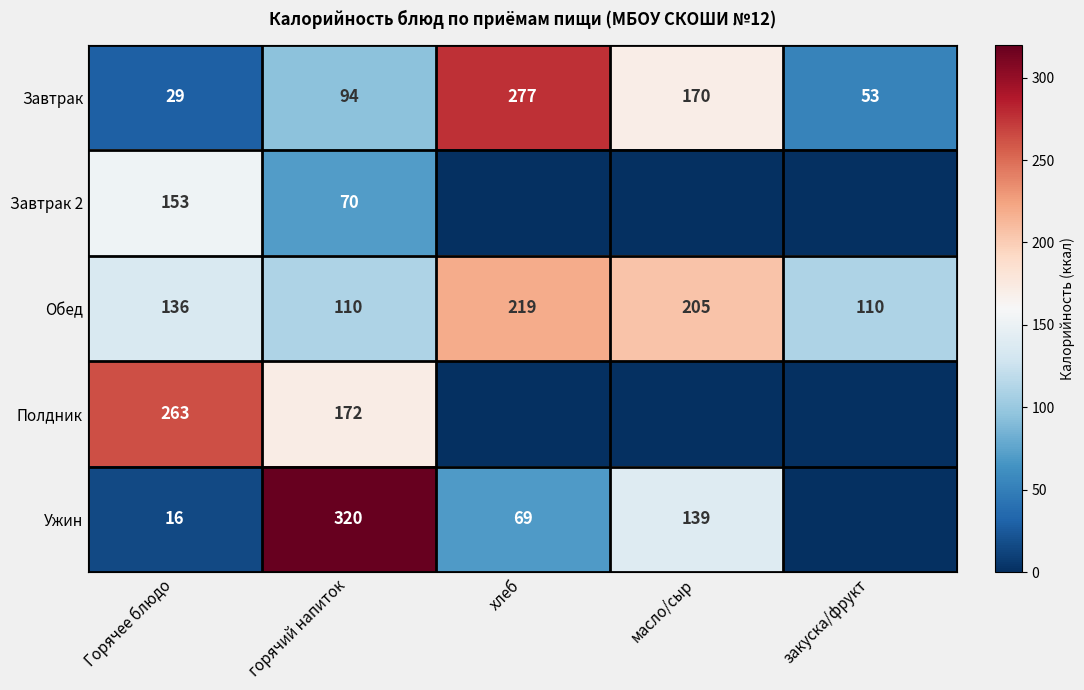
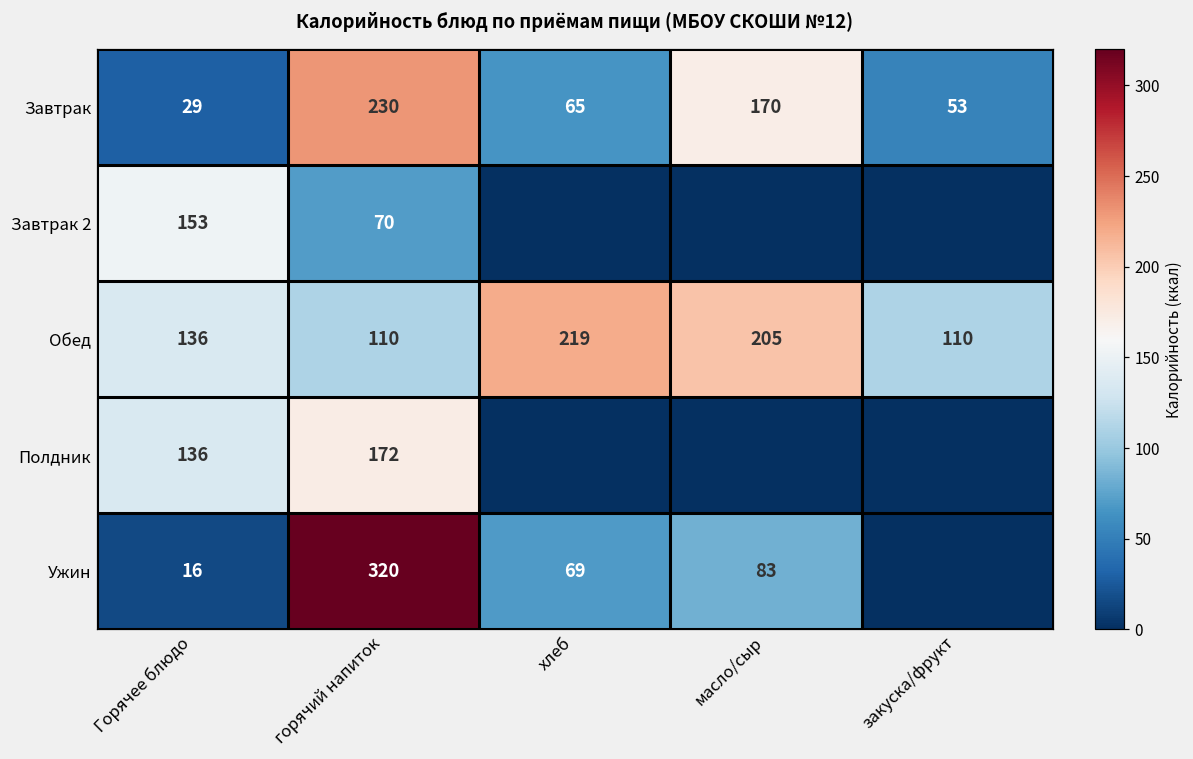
  {
    "Завтрак": {
      "Горячее блюдо": 29,
-     "горячий напиток": 94,
-     "хлеб": 277,
+     "горячий напиток": 230,
+     "хлеб": 65,
      "масло/сыр": 170,
      "закуска/фрукт": 53
    },
    "Завтрак 2": {
      "Горячее блюдо": 153,
      "горячий напиток": 70
    },
    "Обед": {
      "Горячее блюдо": 136,
      "горячий напиток": 110,
      "хлеб": 219,
      "масло/сыр": 205,
      "закуска/фрукт": 110
    },
    "Полдник": {
-     "Горячее блюдо": 263,
+     "Горячее блюдо": 136,
      "горячий напиток": 172
    },
    "Ужин": {
      "Горячее блюдо": 16,
      "горячий напиток": 320,
      "хлеб": 69,
-     "масло/сыр": 139
+     "масло/сыр": 83
    }
  }
